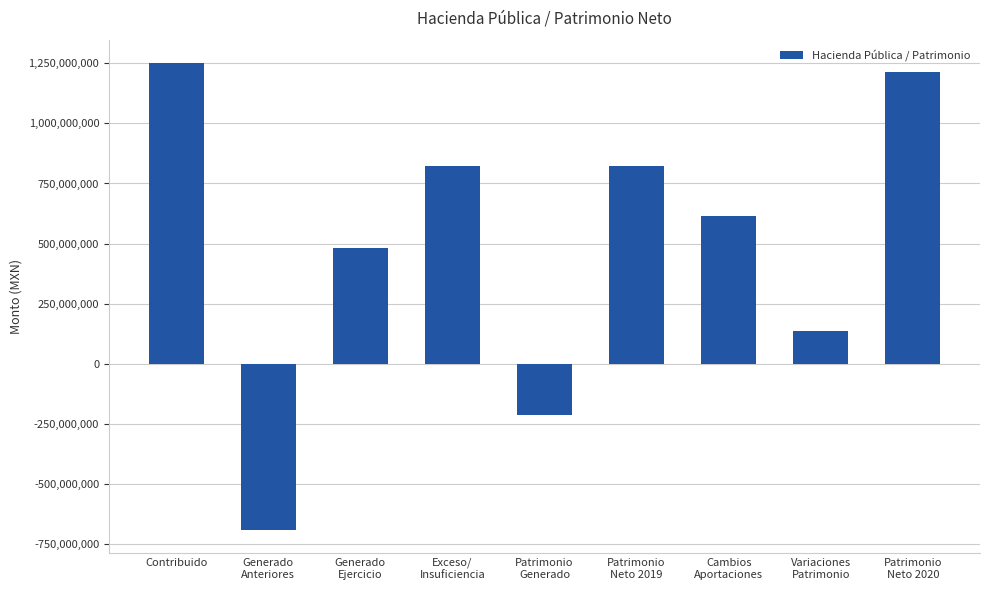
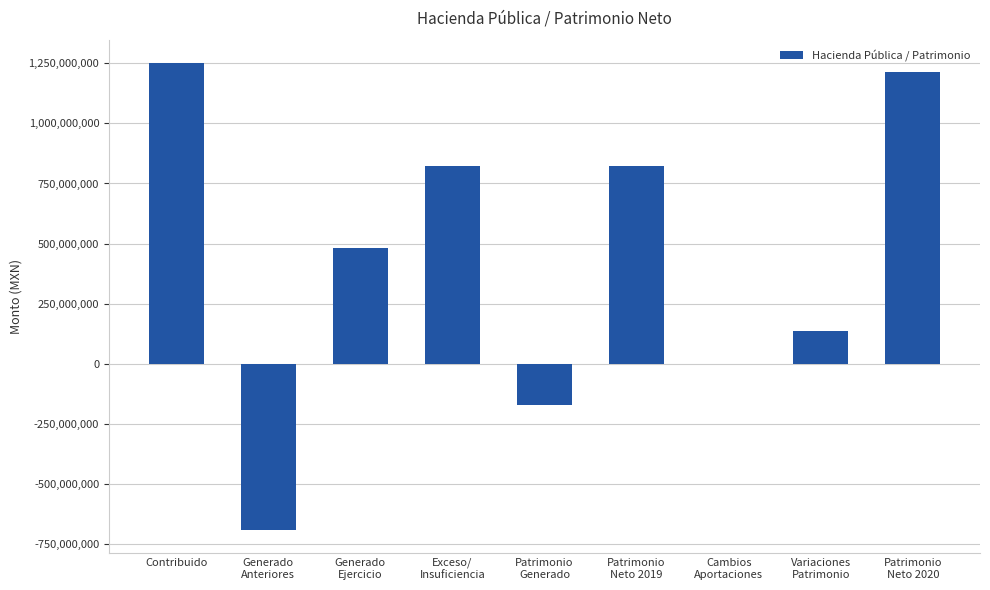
  {
    "Contribuido": "1,250,000,000",
    "Generado Anteriores": "-690,000,000",
    "Generado Ejercicio": "480,000,000",
    "Exceso/ Insuficiencia": "820,000,000",
-   "Patrimonio Generado": "-210,000,000",
+   "Patrimonio Generado": "-170,000,000",
    "Patrimonio Neto 2019": "820,000,000",
-   "Cambios Aportaciones": "610,000,000",
+   "Cambios Aportaciones": "0",
    "Variaciones Patrimonio": "130,000,000",
    "Patrimonio Neto 2020": "1,210,000,000"
  }
